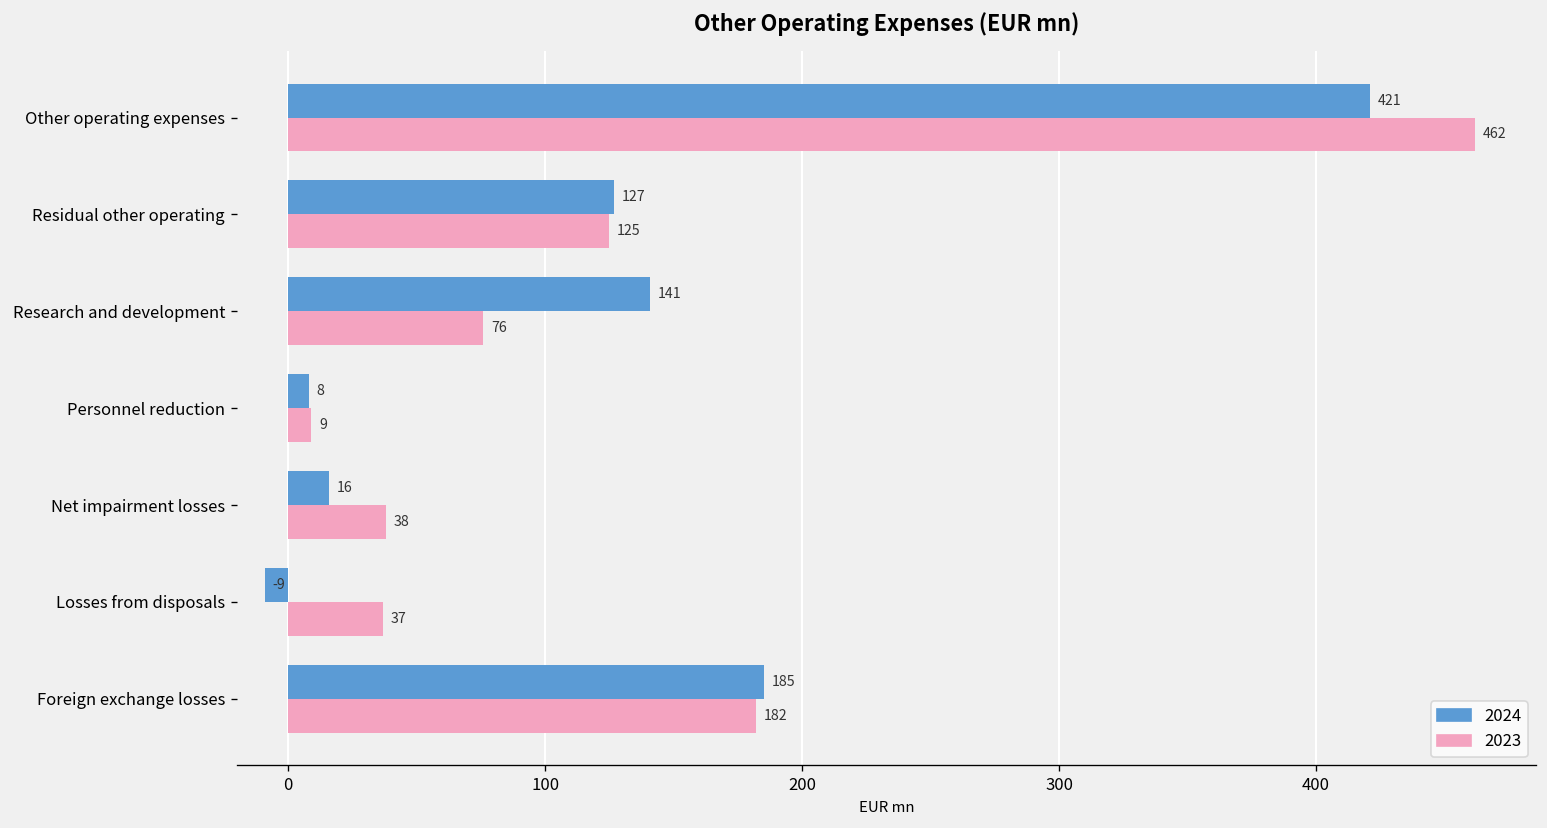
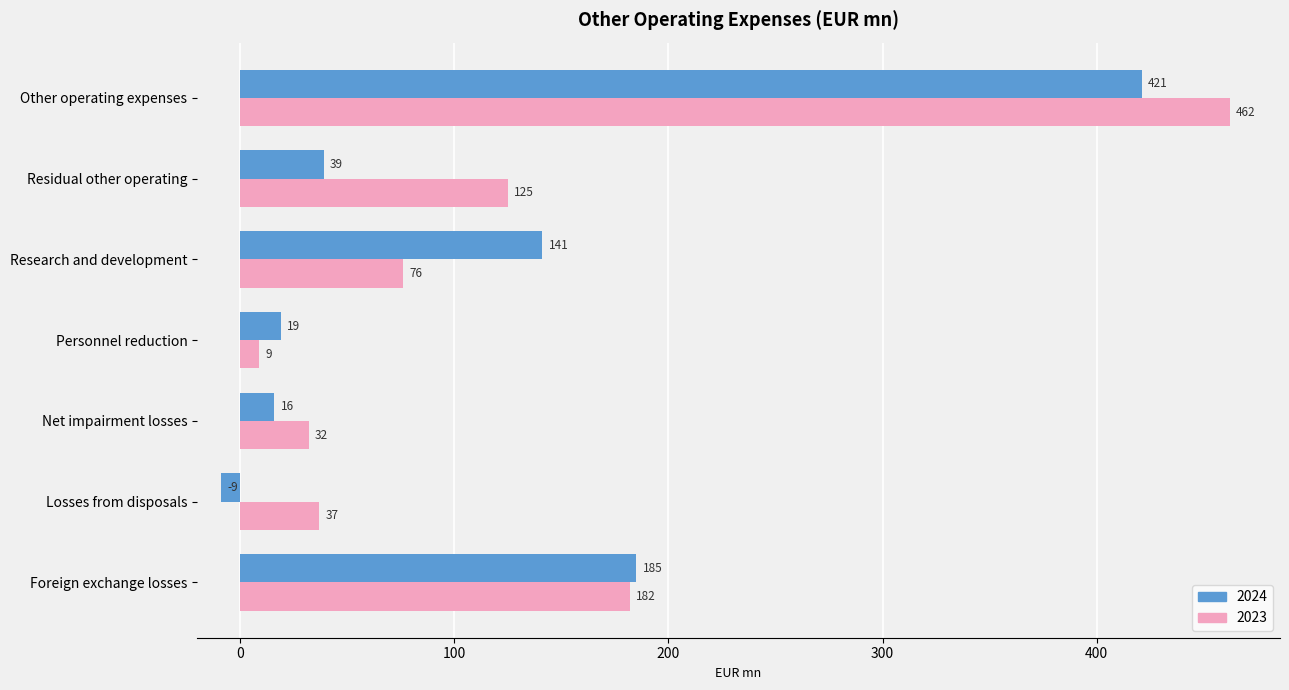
  {
    "2024": {
      "Other operating expenses": 421,
-     "Residual other operating": 127,
+     "Residual other operating": 39,
      "Research and development": 141,
-     "Personnel reduction": 8,
+     "Personnel reduction": 19,
      "Net impairment losses": 16,
      "Losses from disposals": -9,
      "Foreign exchange losses": 185
    },
    "2023": {
      "Other operating expenses": 462,
      "Residual other operating": 125,
      "Research and development": 76,
      "Personnel reduction": 9,
-     "Net impairment losses": 38,
+     "Net impairment losses": 32,
      "Losses from disposals": 37,
      "Foreign exchange losses": 182
    }
  }
